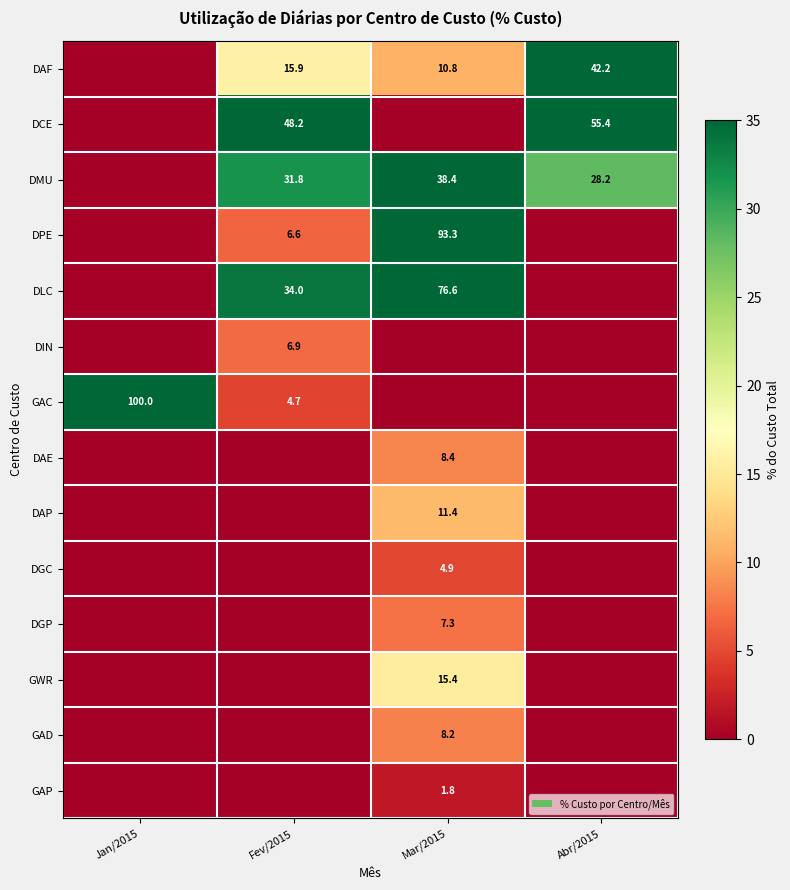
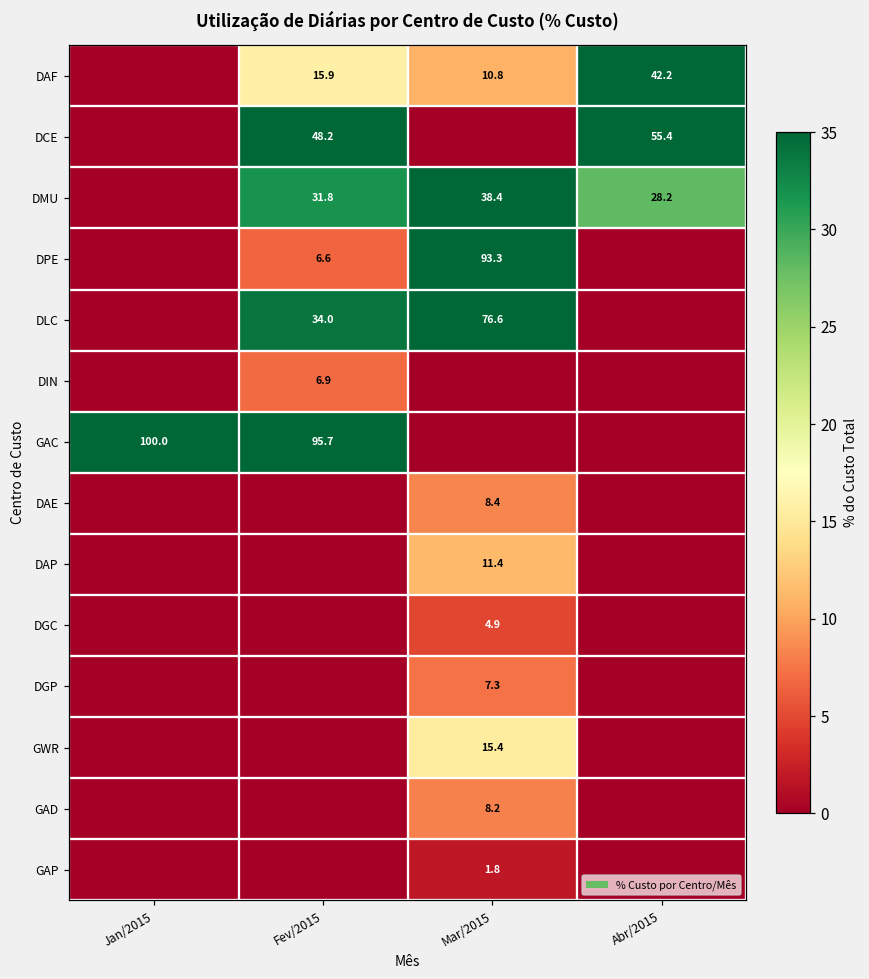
  {
    "DAF": {
      "Fev/2015": 15.9,
      "Mar/2015": 10.8,
      "Abr/2015": 42.2
    },
    "DCE": {
      "Fev/2015": 48.2,
      "Abr/2015": 55.4
    },
    "DMU": {
      "Fev/2015": 31.8,
      "Mar/2015": 38.4,
      "Abr/2015": 28.2
    },
    "DPE": {
      "Fev/2015": 6.6,
      "Mar/2015": 93.3
    },
    "DLC": {
      "Fev/2015": 34.0,
      "Mar/2015": 76.6
    },
    "DIN": {
      "Fev/2015": 6.9
    },
    "GAC": {
      "Jan/2015": 100.0,
-     "Fev/2015": 4.7
+     "Fev/2015": 95.7
    },
    "DAE": {
      "Mar/2015": 8.4
    },
    "DAP": {
      "Mar/2015": 11.4
    },
    "DGC": {
      "Mar/2015": 4.9
    },
    "DGP": {
      "Mar/2015": 7.3
    },
    "GWR": {
      "Mar/2015": 15.4
    },
    "GAD": {
      "Mar/2015": 8.2
    },
    "GAP": {
      "Mar/2015": 1.8
    }
  }
